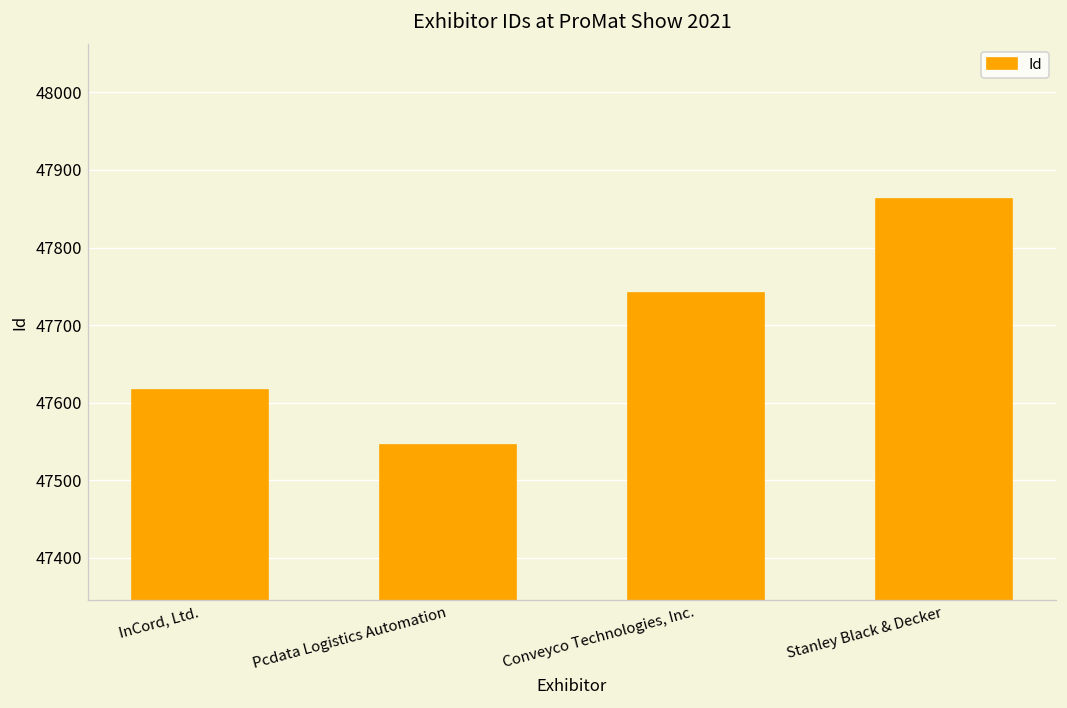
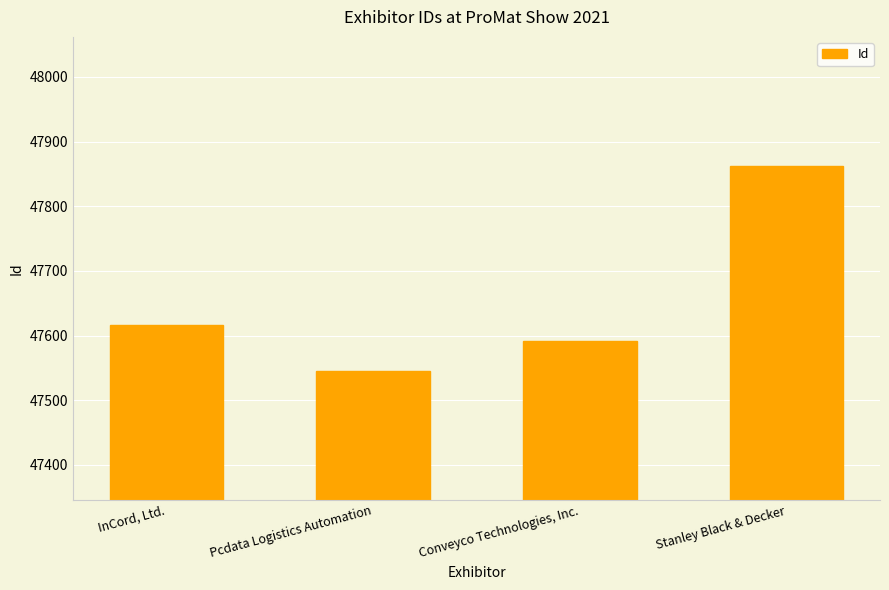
  {
    "InCord, Ltd.": 47620,
    "Pcdata Logistics Automation": 47550,
-   "Conveyco Technologies, Inc.": 47740,
+   "Conveyco Technologies, Inc.": 47590,
    "Stanley Black & Decker": 47860
  }
